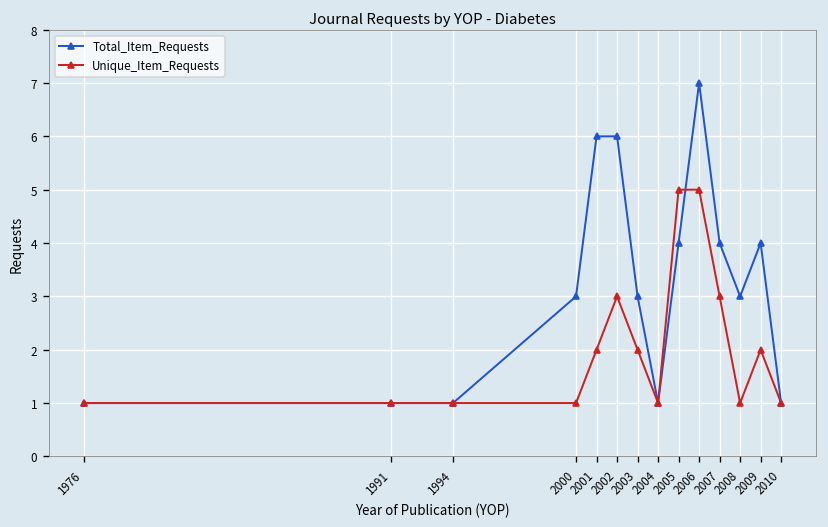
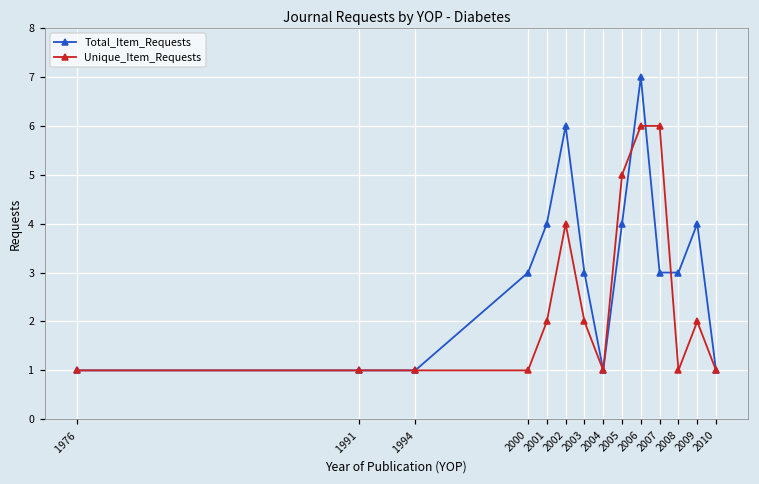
  {
    "Total_Item_Requests": {
      "2000": 3,
-     "2001": 6,
+     "2001": 4,
      "2002": 6,
      "2003": 3,
      "2005": 4,
      "2006": 7,
-     "2007": 4,
+     "2007": 3,
      "2008": 3,
      "2009": 4
    },
    "Unique_Item_Requests": {
      "2000": 1,
      "2001": 2,
-     "2002": 3,
+     "2002": 4,
      "2003": 2,
      "2005": 5,
-     "2006": 5,
-     "2007": 3,
+     "2006": 6,
+     "2007": 6,
      "2008": 1,
      "2009": 2
    }
  }
